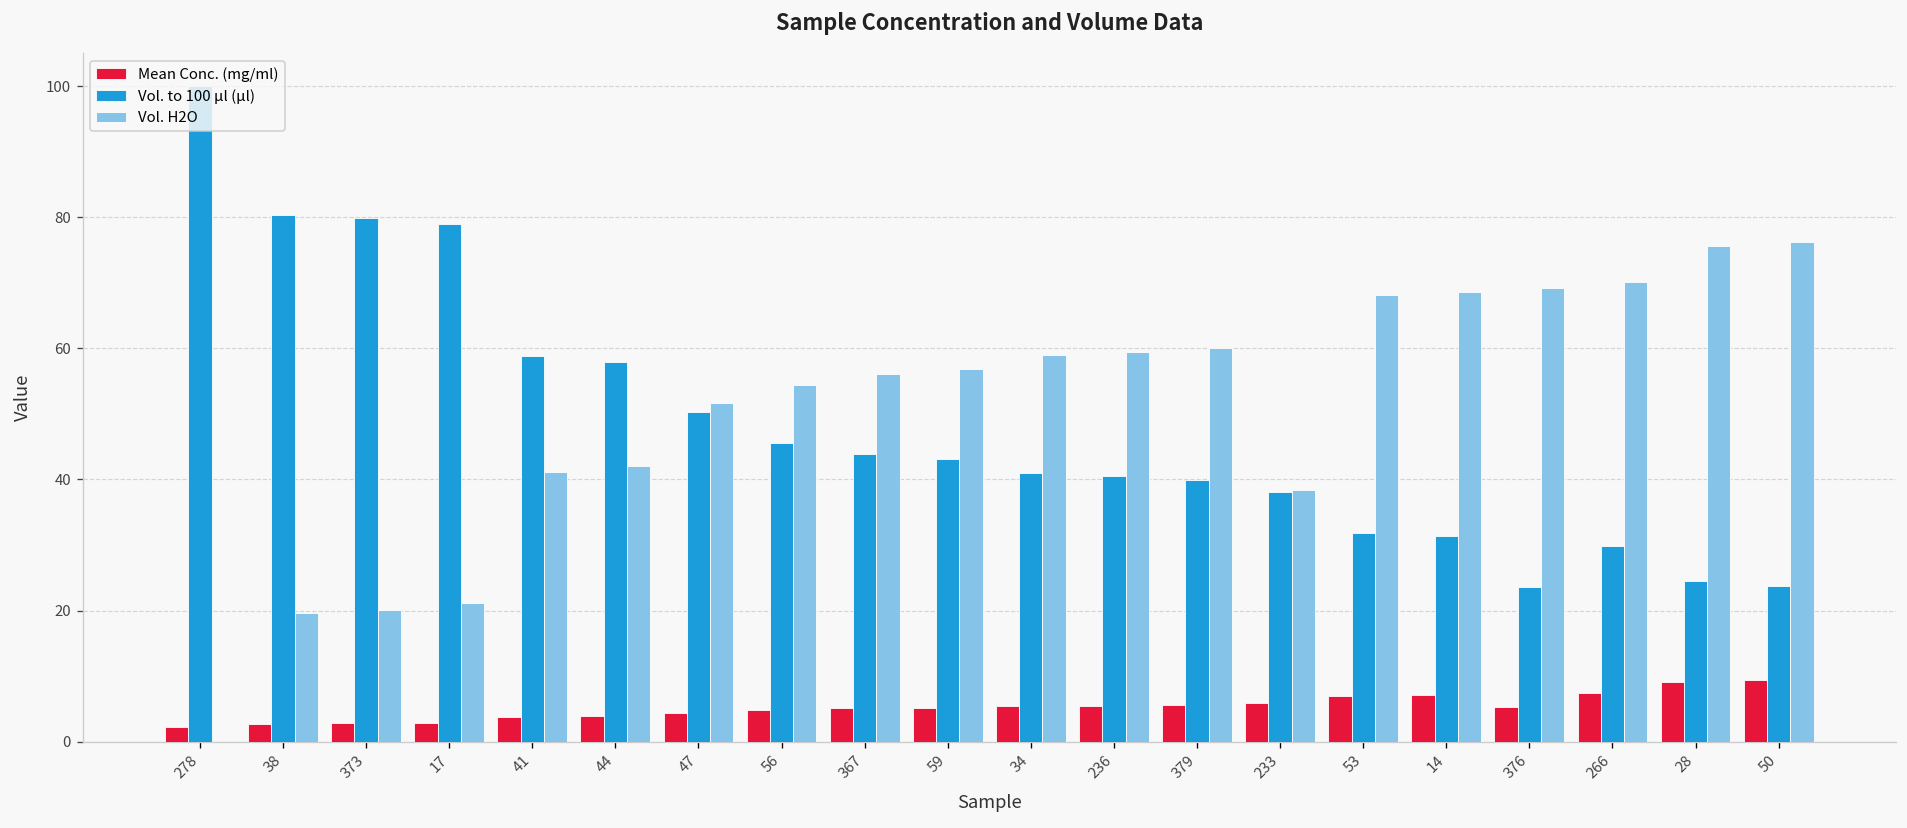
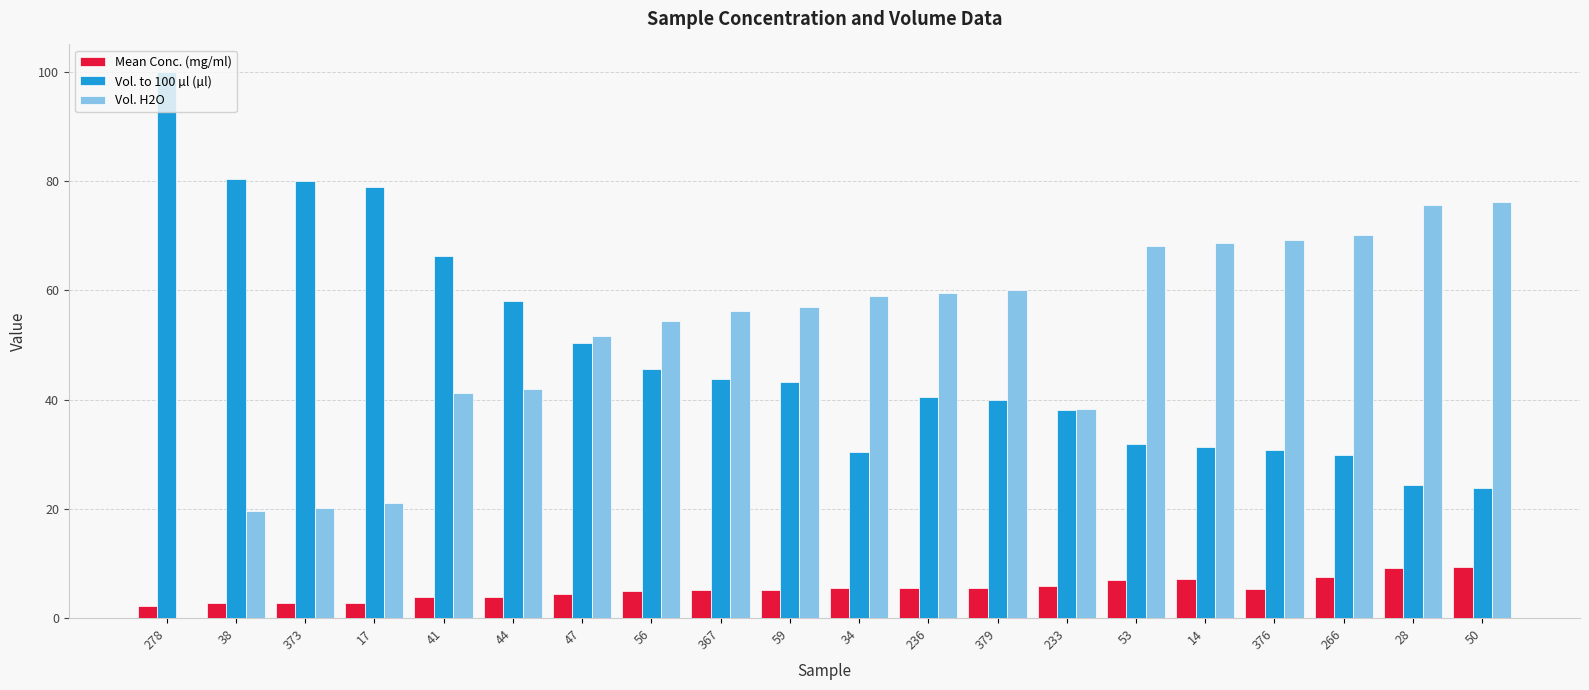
  {
    "Mean Conc. (mg/ml)": {
      "278": 2,
      "38": 3,
      "373": 3,
      "17": 3,
      "41": 4,
      "44": 4,
      "47": 4,
      "56": 5,
      "367": 5,
      "59": 5,
      "34": 5,
      "236": 6,
      "379": 6,
      "233": 6,
      "53": 7,
      "14": 7,
      "376": 5,
      "266": 7,
      "28": 9,
      "50": 9
    },
    "Vol. to 100 µl (µl)": {
      "38": 80,
      "373": 80,
      "17": 79,
-     "41": 59,
+     "41": 66,
      "44": 58,
      "47": 50,
      "56": 46,
      "367": 44,
      "59": 43,
-     "34": 41,
+     "34": 30,
      "236": 41,
      "379": 40,
      "233": 38,
      "53": 32,
      "14": 31,
-     "376": 24,
+     "376": 31,
      "266": 30,
      "28": 24,
      "50": 24
    },
    "Vol. H2O": {
      "278": 0,
      "38": 20,
      "373": 20,
      "17": 21,
      "41": 41,
      "44": 42,
      "47": 52,
      "56": 54,
      "367": 56,
      "59": 57,
      "34": 59,
      "236": 59,
      "379": 60,
      "233": 38,
      "53": 68,
      "14": 69,
      "376": 69,
      "266": 70,
      "28": 76,
      "50": 76
    }
  }
